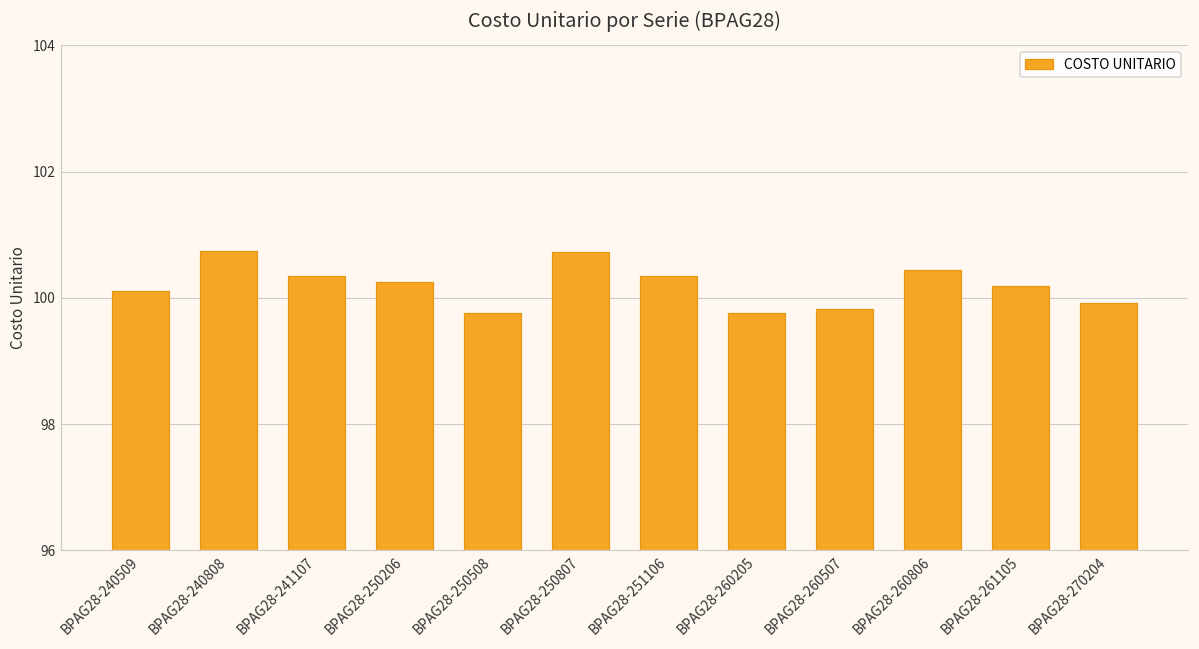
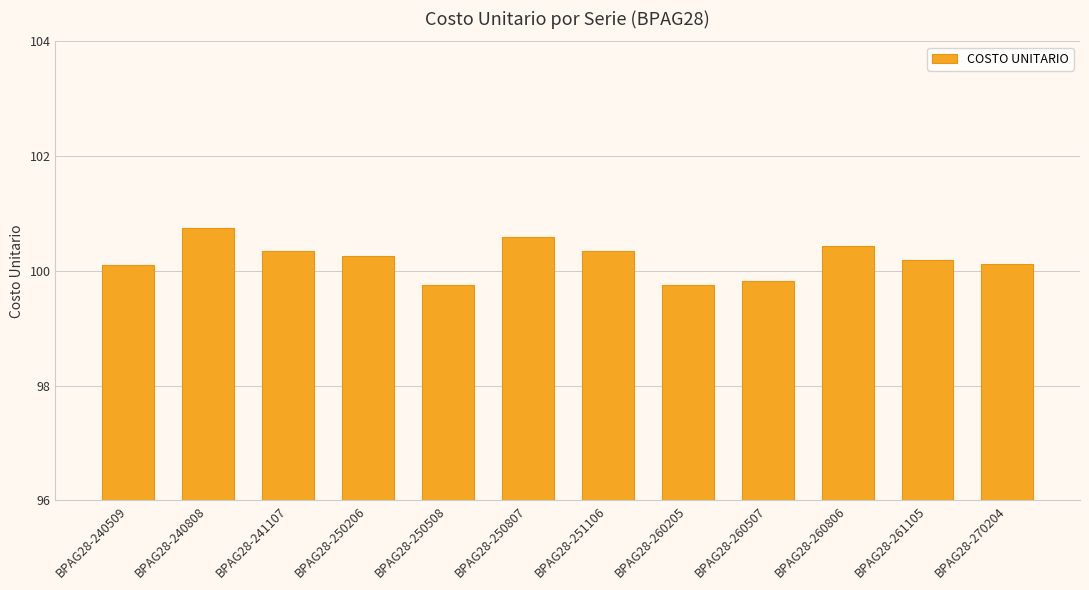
  {
    "BPAG28-240509": 100.1,
    "BPAG28-240808": 100.7,
    "BPAG28-241107": 100.4,
    "BPAG28-250206": 100.3,
    "BPAG28-250508": 99.8,
-   "BPAG28-250807": 100.7,
+   "BPAG28-250807": 100.6,
    "BPAG28-251106": 100.4,
    "BPAG28-260205": 99.8,
    "BPAG28-260507": 99.8,
    "BPAG28-260806": 100.4,
    "BPAG28-261105": 100.2,
-   "BPAG28-270204": 99.9
+   "BPAG28-270204": 100.1
  }
